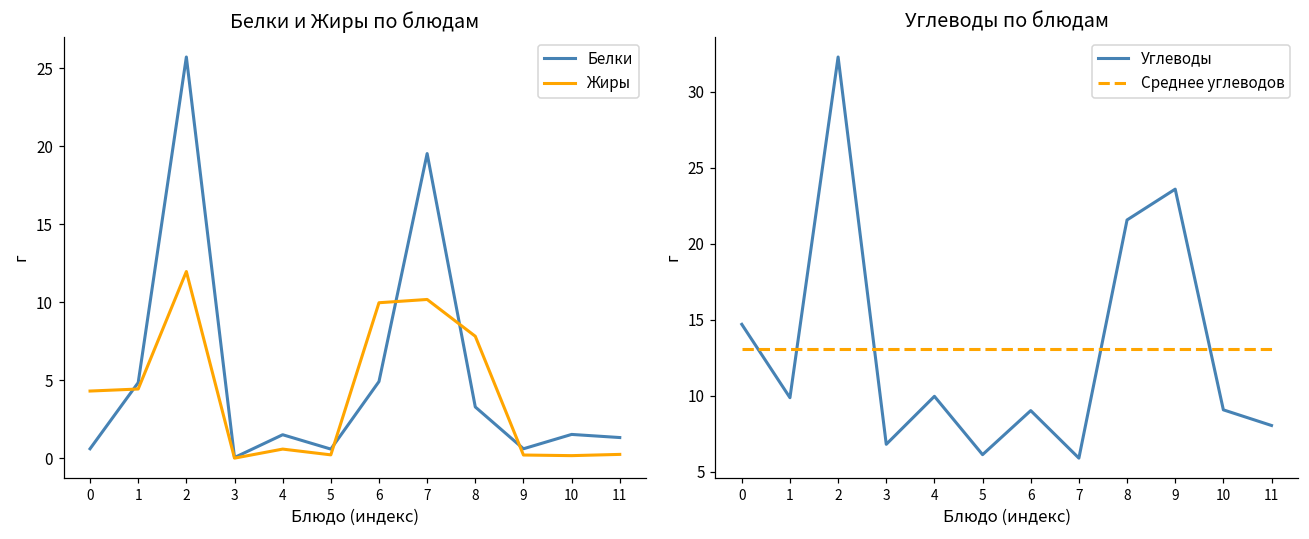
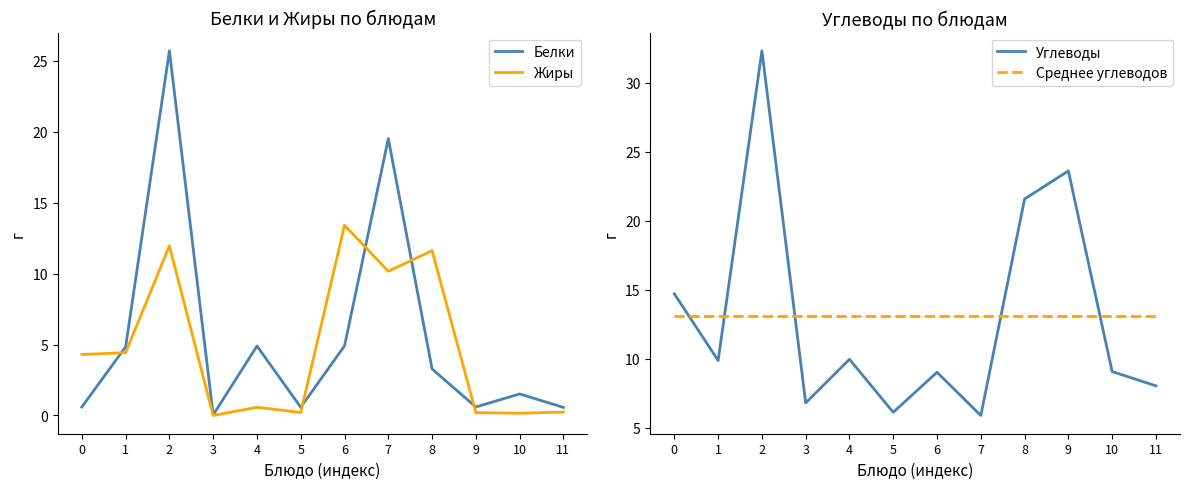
  {
    "Белки и Жиры по блюдам": {
      "Белки": {
        "0": 0.6,
        "1": 4.8,
        "2": 25.7,
-       "4": 1.5,
+       "4": 4.9,
        "5": 0.6,
        "6": 4.9,
        "7": 19.5,
        "8": 3.3,
        "9": 0.6,
        "10": 1.5,
-       "11": 1.3
+       "11": 0.6
      },
      "Жиры": {
        "0": 4.3,
        "1": 4.4,
        "2": 12.0,
        "4": 0.6,
        "5": 0.2,
-       "6": 10.0,
+       "6": 13.4,
        "7": 10.2,
-       "8": 7.8,
+       "8": 11.6,
        "9": 0.2,
        "10": 0.2,
        "11": 0.2
      }
    },
    "Углеводы по блюдам": {
      "Углеводы": {
        "0": 14.7,
        "1": 9.9,
        "2": 32.3,
        "3": 6.8,
        "4": 10.0,
        "5": 6.1,
        "6": 9.0,
        "7": 5.9,
        "8": 21.6,
        "9": 23.6,
        "10": 9.1,
        "11": 8.0
      },
      "Среднее углеводов": {
        "0": 13.1,
        "1": 13.1,
        "2": 13.1,
        "3": 13.1,
        "4": 13.1,
        "5": 13.1,
        "6": 13.1,
        "7": 13.1,
        "8": 13.1,
        "9": 13.1,
        "10": 13.1,
        "11": 13.1
      }
    }
  }
